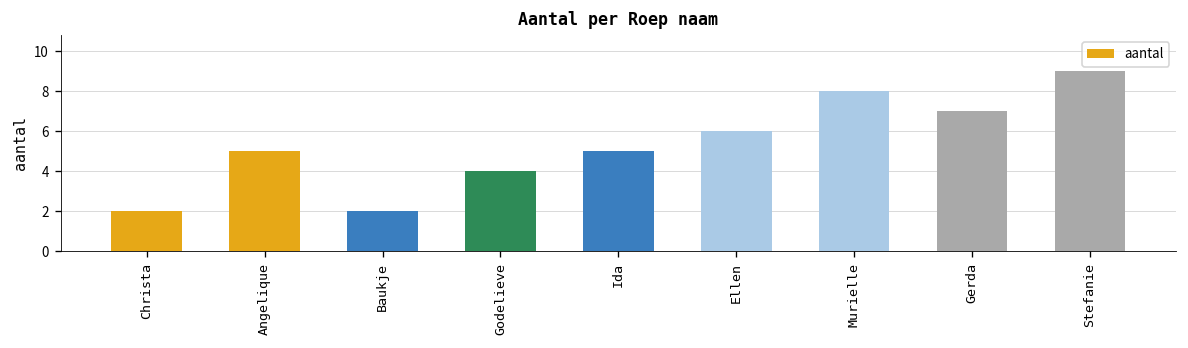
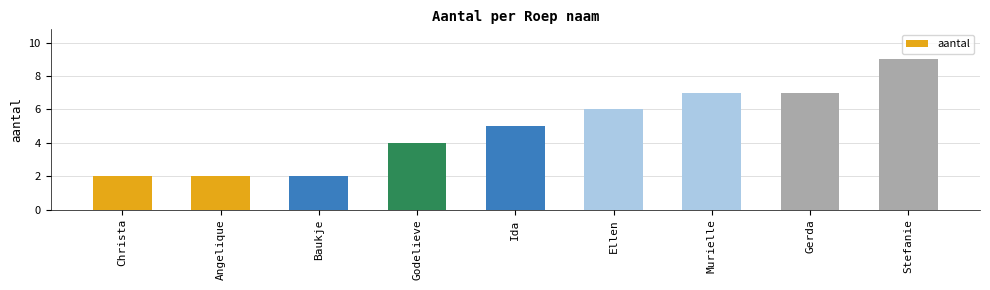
  {
    "Christa": 2,
-   "Angelique": 5,
+   "Angelique": 2,
    "Baukje": 2,
    "Godelieve": 4,
    "Ida": 5,
    "Ellen": 6,
-   "Murielle": 8,
+   "Murielle": 7,
    "Gerda": 7,
    "Stefanie": 9
  }
